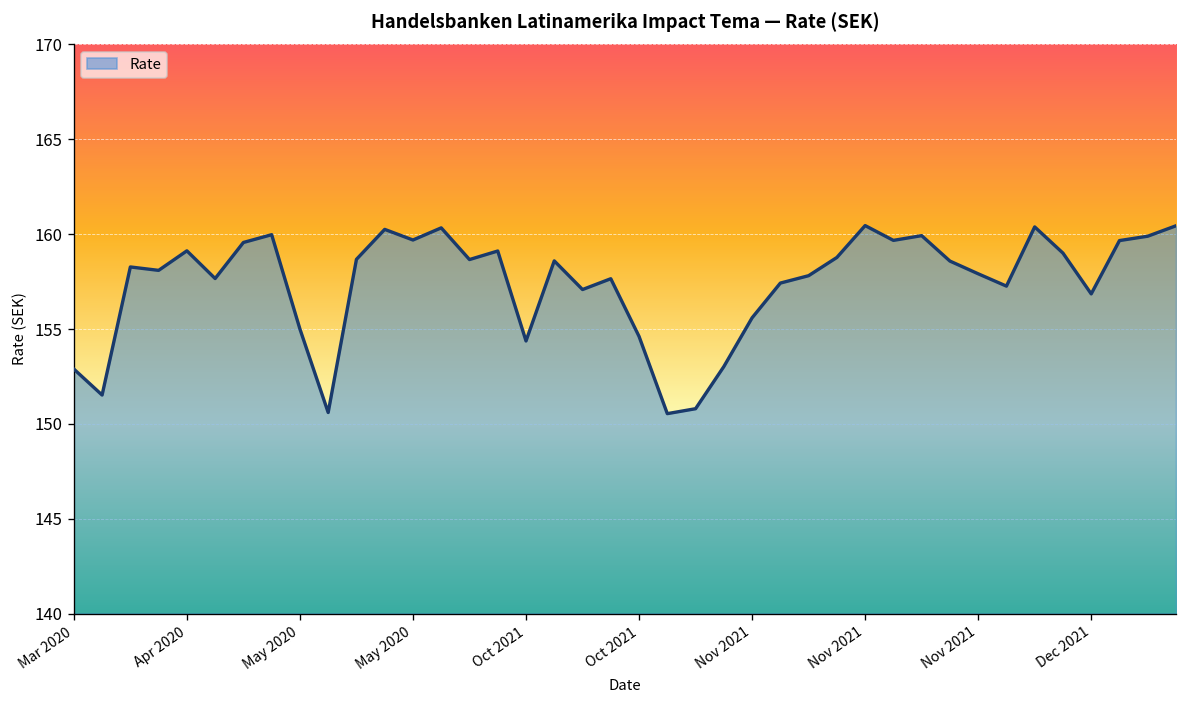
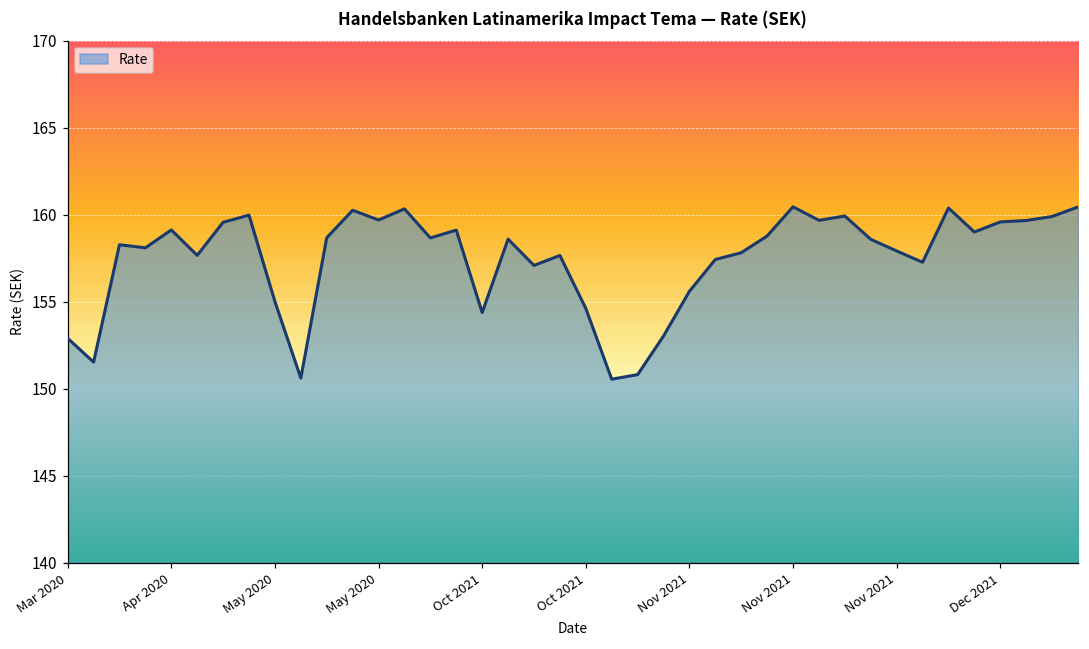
  {
    "Mar 2020": 152.9,
    "Apr 2020": 159.1,
-   "Dec 2021": 156.9
+   "Dec 2021": 159.6
  }
